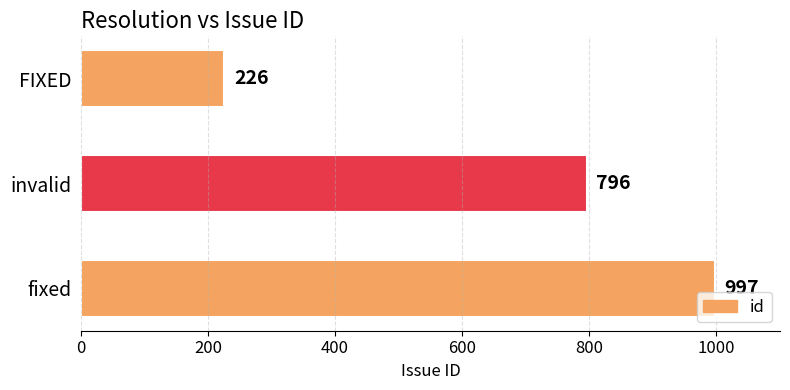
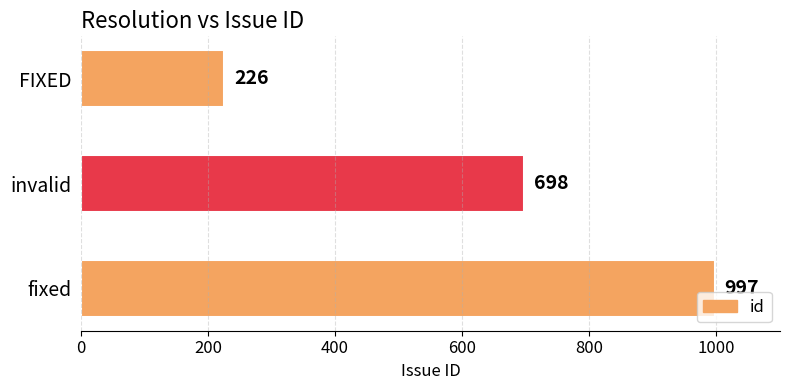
  {
    "FIXED": 226,
-   "invalid": 796
+   "invalid": 698
  }
